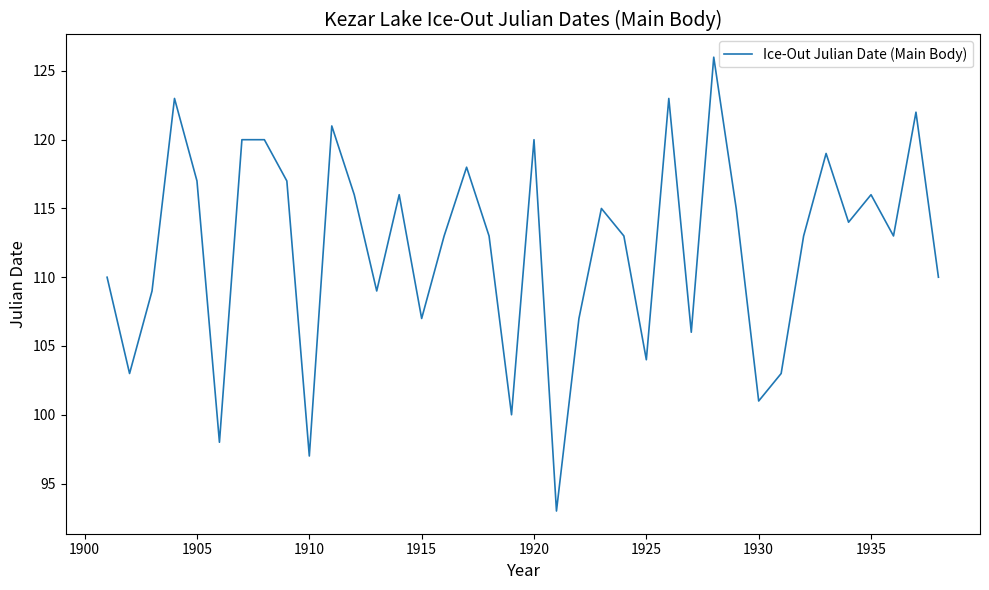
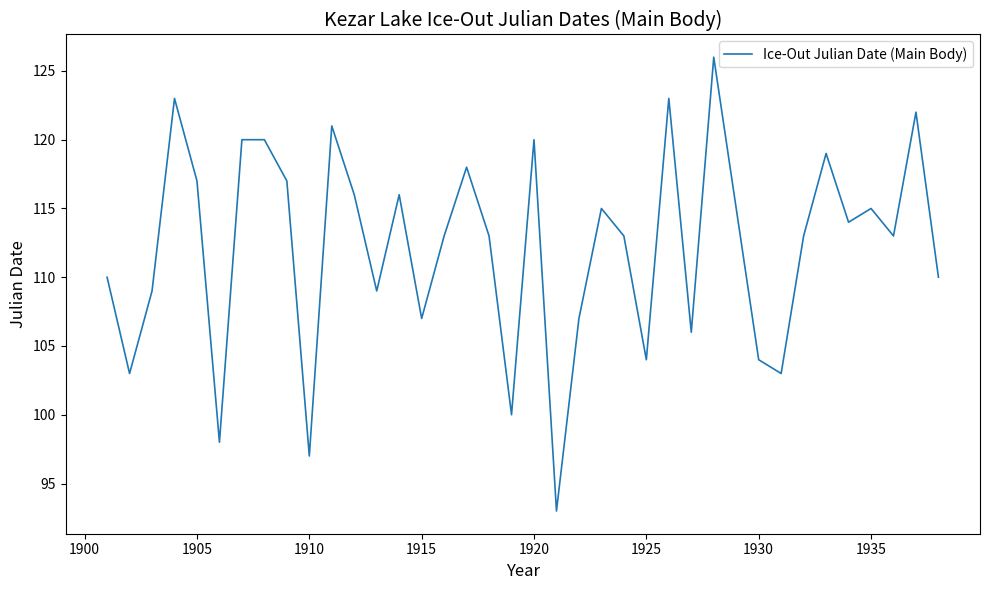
  {
    "1905": 117,
    "1910": 97,
    "1915": 107,
    "1920": 120,
    "1925": 104,
-   "1930": 101,
-   "1935": 116
+   "1930": 104,
+   "1935": 115
  }
